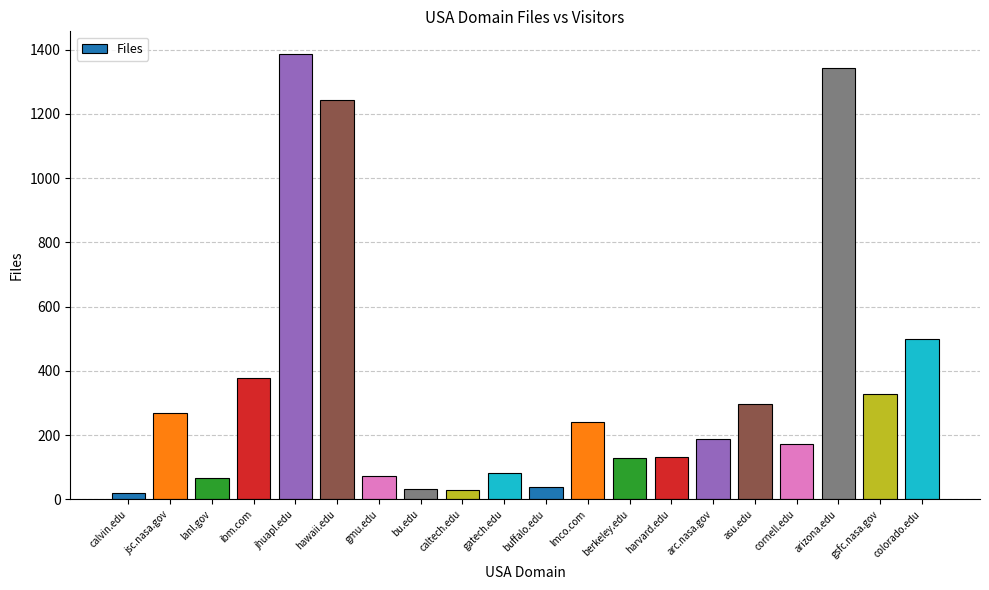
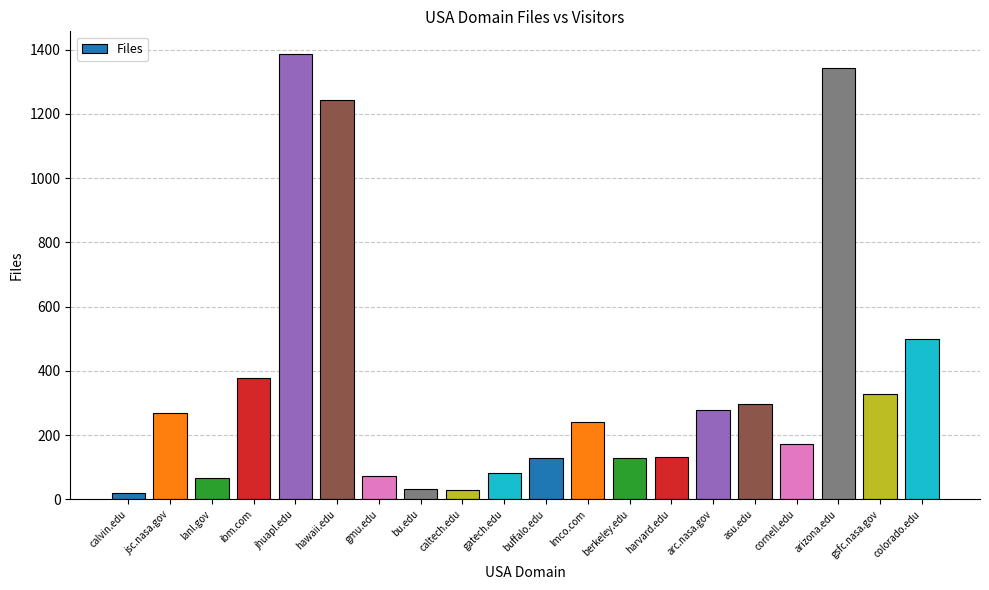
  {
    "calvin.edu": 20,
    "jsc.nasa.gov": 270,
    "lanl.gov": 70,
    "ibm.com": 380,
    "jhuapl.edu": 1390,
    "hawaii.edu": 1240,
    "gmu.edu": 70,
    "bu.edu": 30,
    "caltech.edu": 30,
    "gatech.edu": 80,
-   "buffalo.edu": 40,
+   "buffalo.edu": 130,
    "lmco.com": 240,
    "berkeley.edu": 130,
    "harvard.edu": 130,
-   "arc.nasa.gov": 190,
+   "arc.nasa.gov": 280,
    "asu.edu": 300,
    "cornell.edu": 170,
    "arizona.edu": 1340,
    "gsfc.nasa.gov": 330,
    "colorado.edu": 500
  }
